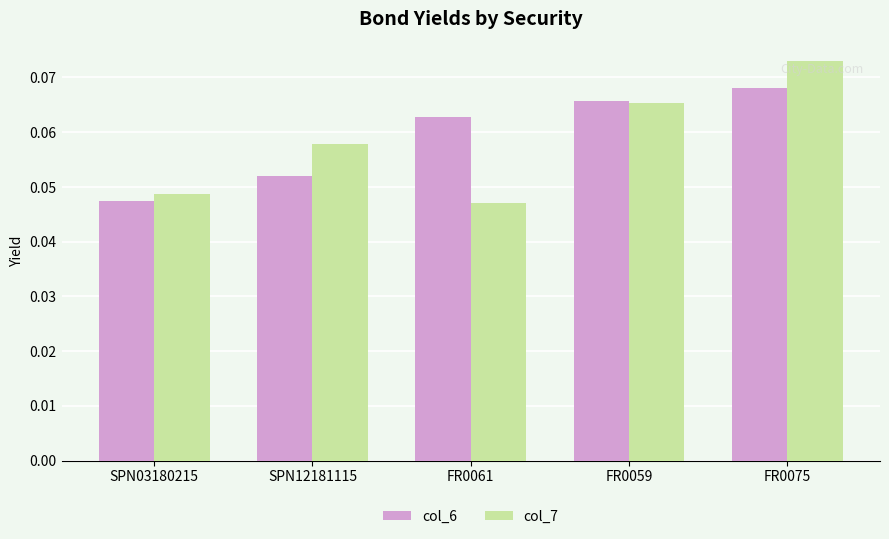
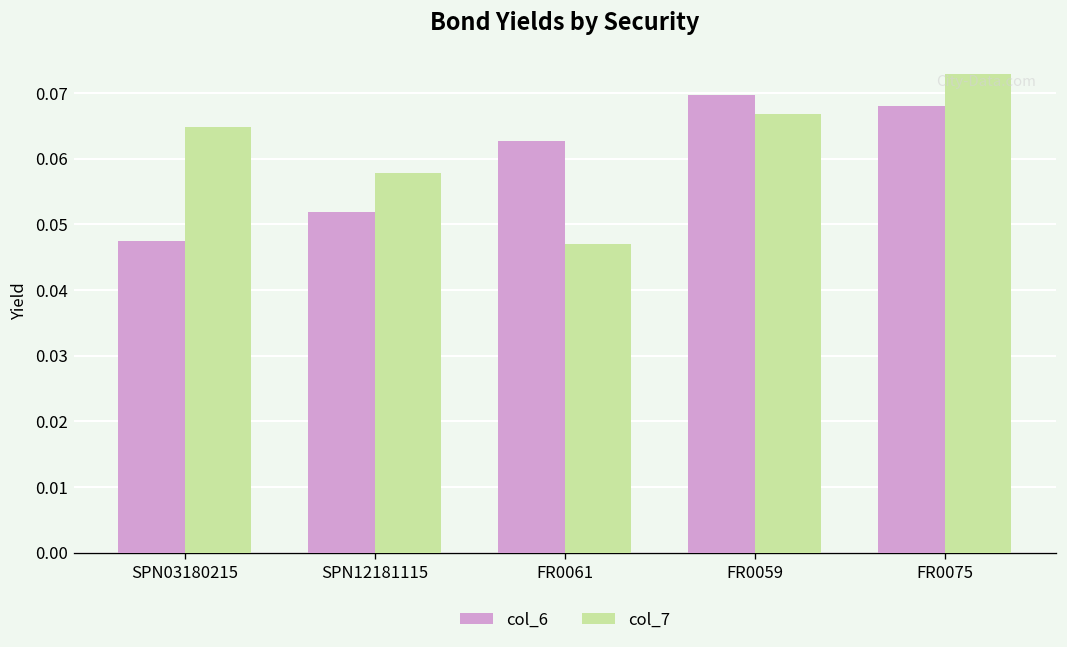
  {
    "col_6": {
      "SPN03180215": 0.048,
      "SPN12181115": 0.052,
      "FR0061": 0.063,
-     "FR0059": 0.066,
+     "FR0059": 0.070,
      "FR0075": 0.068
    },
    "col_7": {
-     "SPN03180215": 0.049,
+     "SPN03180215": 0.065,
      "SPN12181115": 0.058,
      "FR0061": 0.047,
-     "FR0059": 0.065,
+     "FR0059": 0.067,
      "FR0075": 0.073
    }
  }
